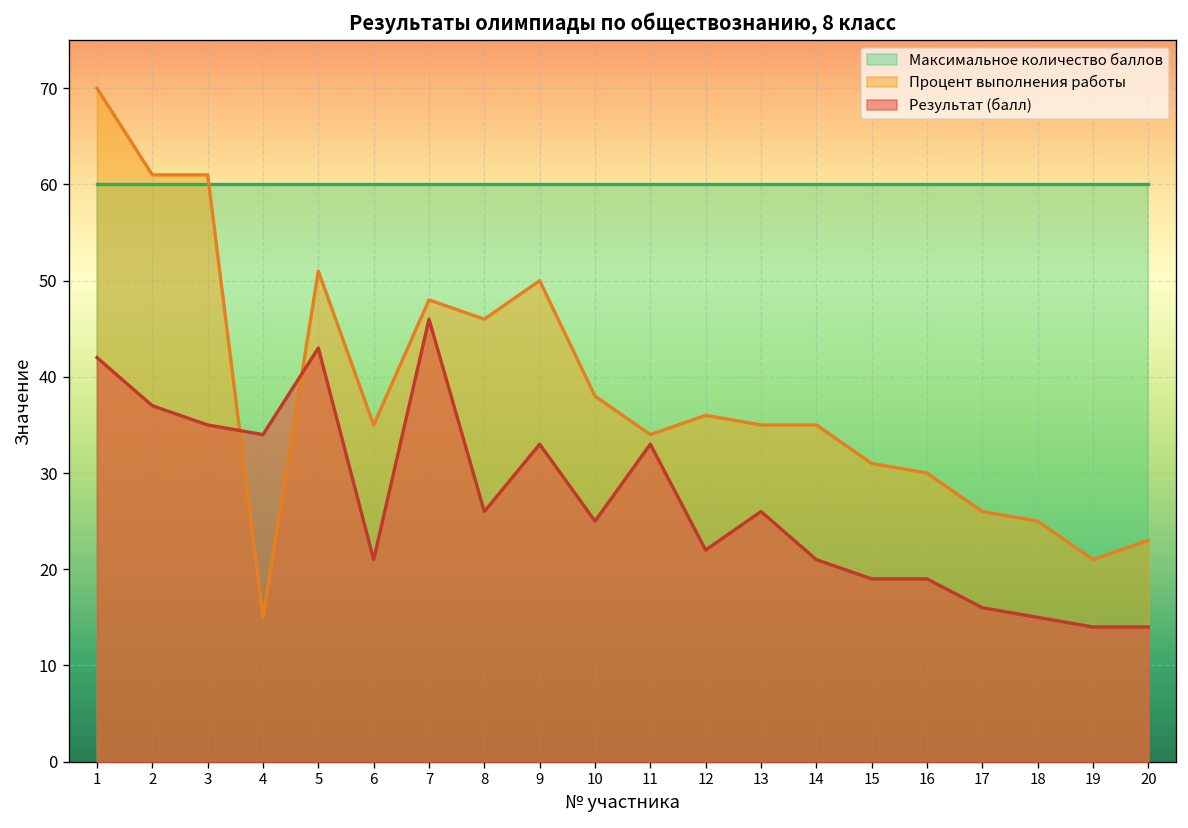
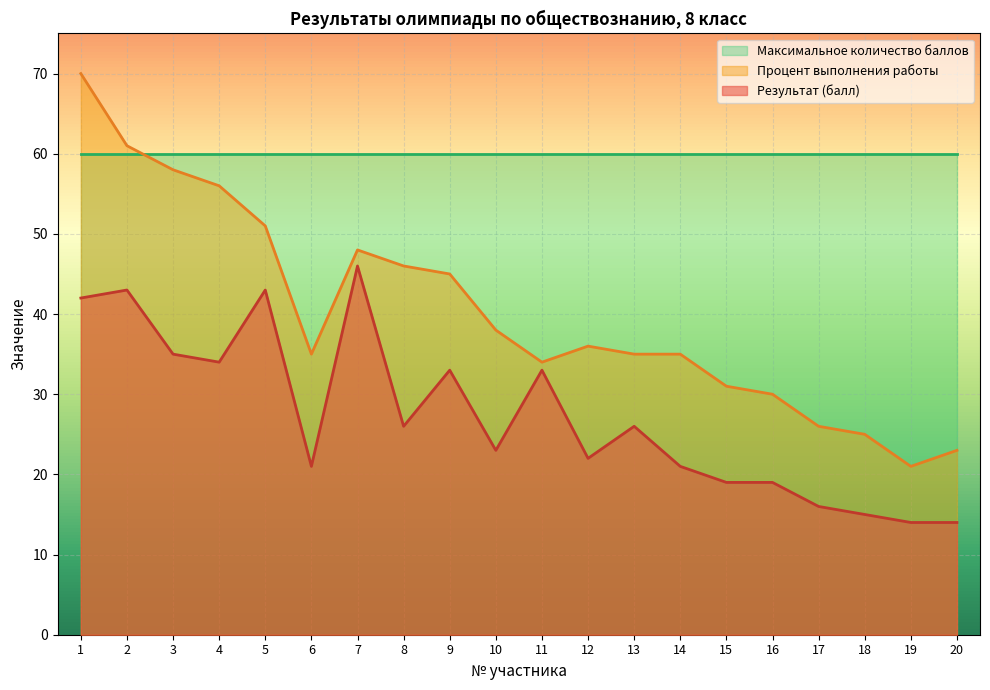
  {
    "Максимальное количество баллов": {
      "1": 60,
      "2": 60,
      "3": 60,
      "4": 60,
      "5": 60,
      "6": 60,
      "7": 60,
      "8": 60,
      "9": 60,
      "10": 60,
      "11": 60,
      "12": 60,
      "13": 60,
      "14": 60,
      "15": 60,
      "16": 60,
      "17": 60,
      "18": 60,
      "19": 60,
      "20": 60
    },
    "Процент выполнения работы": {
      "1": 70,
      "2": 61,
-     "3": 61,
-     "4": 15,
+     "3": 58,
+     "4": 56,
      "5": 51,
      "6": 35,
      "7": 48,
      "8": 46,
-     "9": 50,
+     "9": 45,
      "10": 38,
      "11": 34,
      "12": 36,
      "13": 35,
      "14": 35,
      "15": 31,
      "16": 30,
      "17": 26,
      "18": 25,
      "19": 21,
      "20": 23
    },
    "Результат (балл)": {
      "1": 42,
-     "2": 37,
+     "2": 43,
      "3": 35,
      "4": 34,
      "5": 43,
      "6": 21,
      "7": 46,
      "8": 26,
      "9": 33,
-     "10": 25,
+     "10": 23,
      "11": 33,
      "12": 22,
      "13": 26,
      "14": 21,
      "15": 19,
      "16": 19,
      "17": 16,
      "18": 15,
      "19": 14,
      "20": 14
    }
  }
